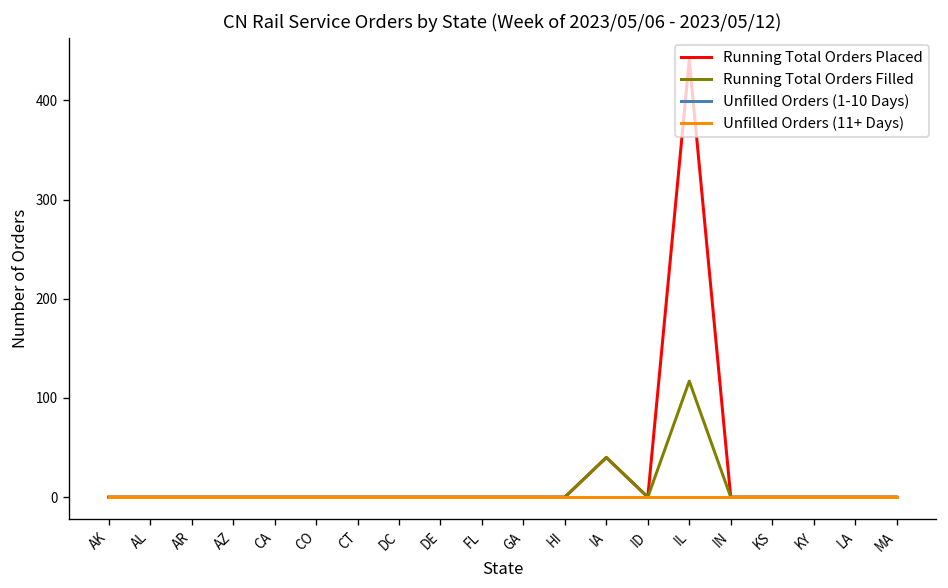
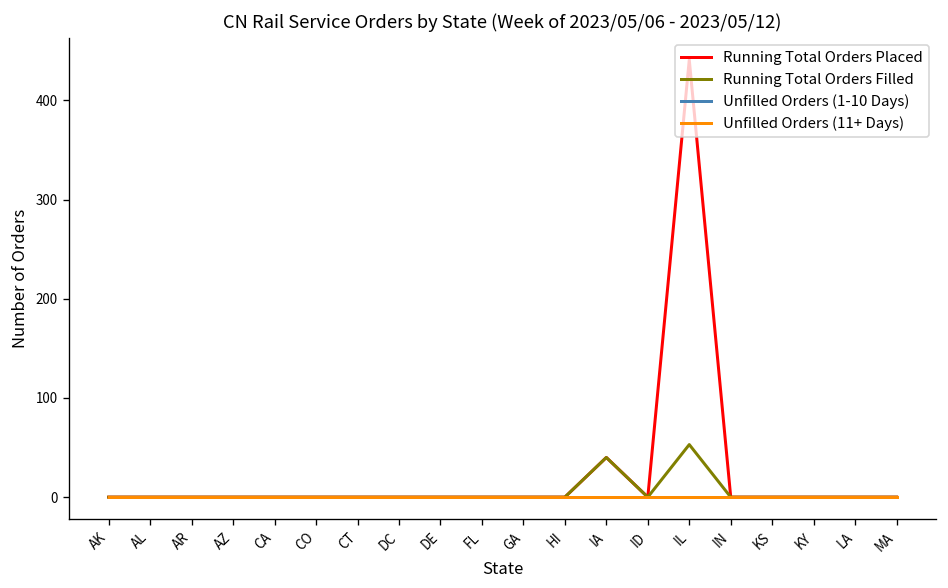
  {
    "Running Total Orders Filled": {
-     "IL": 120
+     "IL": 50
    },
    "Unfilled Orders (11+ Days)": {
      "IA": 0,
      "IL": 0
    }
  }
